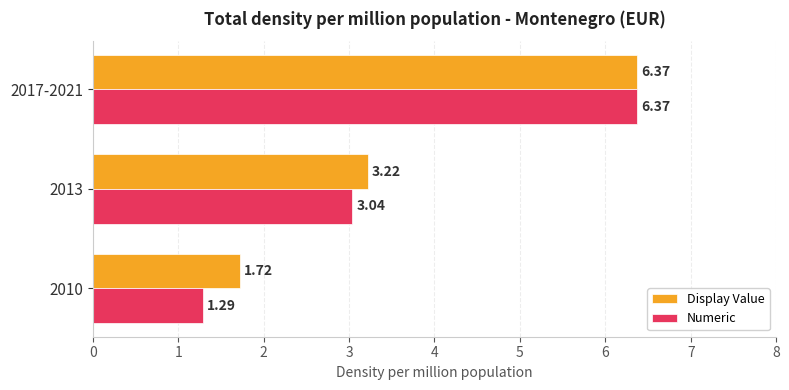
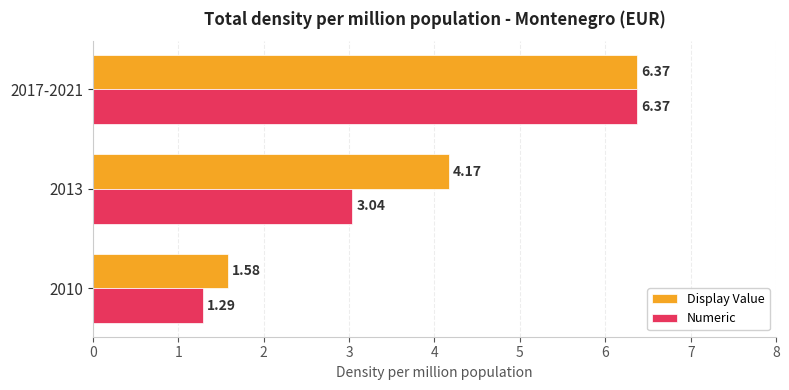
  {
    "Display Value": {
      "2017-2021": 6.37,
-     "2013": 3.22,
-     "2010": 1.72
+     "2013": 4.17,
+     "2010": 1.58
    },
    "Numeric": {
      "2017-2021": 6.37,
      "2013": 3.04,
      "2010": 1.29
    }
  }
